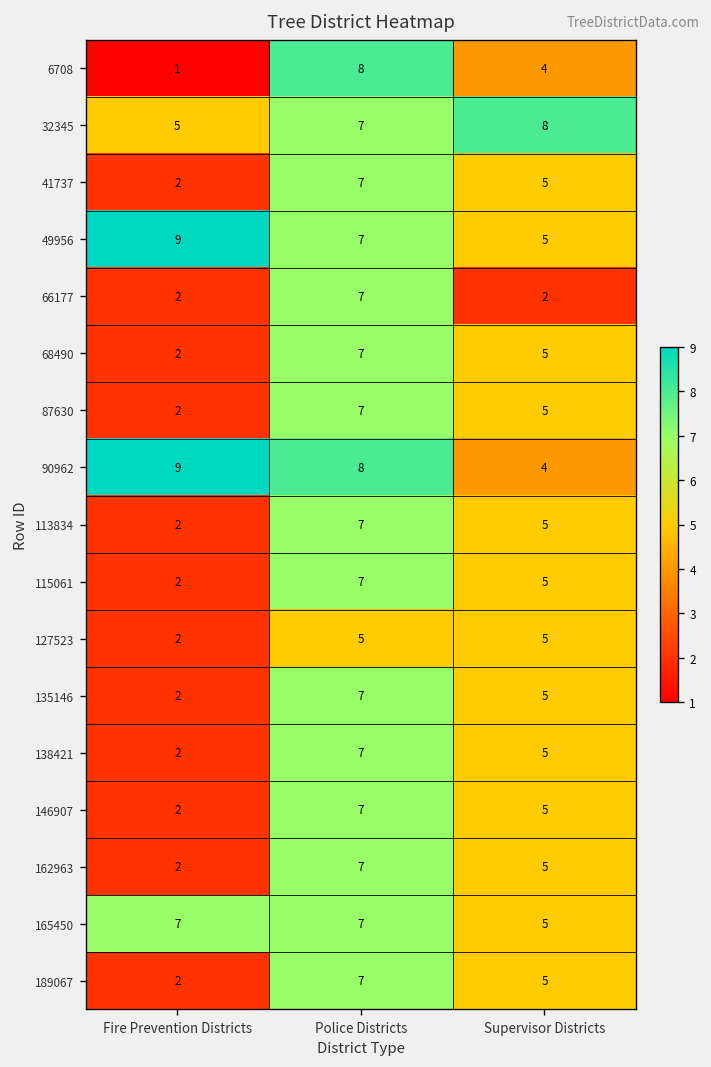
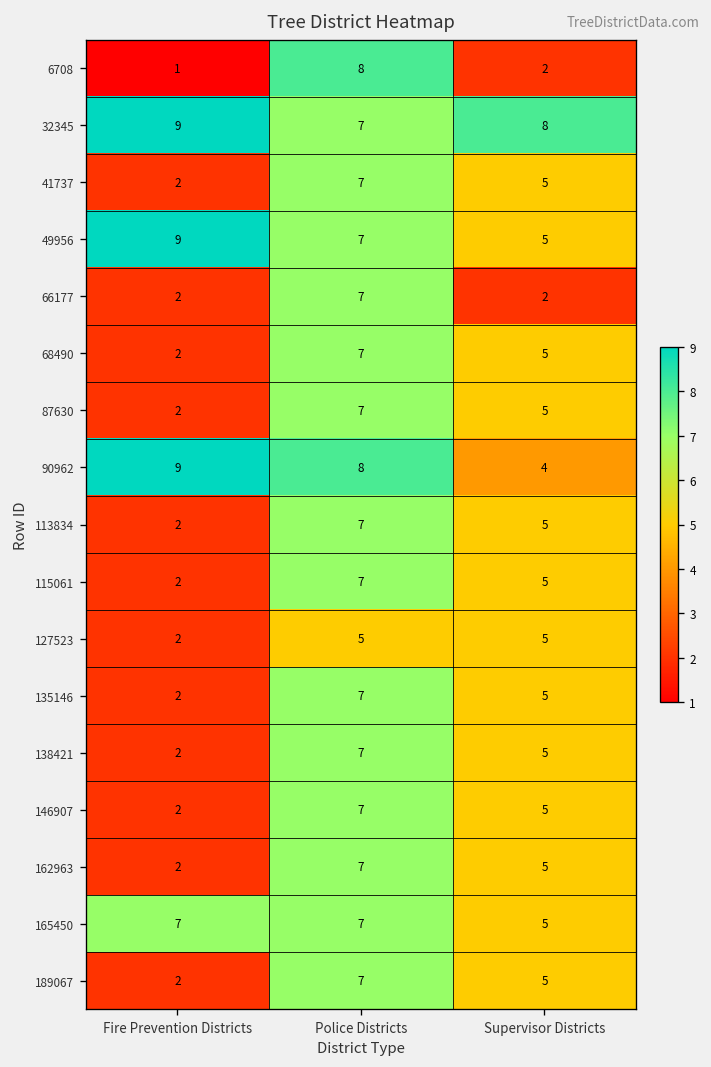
  {
    "6708": {
      "Fire Prevention Districts": 1,
      "Police Districts": 8,
-     "Supervisor Districts": 4
+     "Supervisor Districts": 2
    },
    "32345": {
-     "Fire Prevention Districts": 5,
+     "Fire Prevention Districts": 9,
      "Police Districts": 7,
      "Supervisor Districts": 8
    },
    "41737": {
      "Fire Prevention Districts": 2,
      "Police Districts": 7,
      "Supervisor Districts": 5
    },
    "49956": {
      "Fire Prevention Districts": 9,
      "Police Districts": 7,
      "Supervisor Districts": 5
    },
    "66177": {
      "Fire Prevention Districts": 2,
      "Police Districts": 7,
      "Supervisor Districts": 2
    },
    "68490": {
      "Fire Prevention Districts": 2,
      "Police Districts": 7,
      "Supervisor Districts": 5
    },
    "87630": {
      "Fire Prevention Districts": 2,
      "Police Districts": 7,
      "Supervisor Districts": 5
    },
    "90962": {
      "Fire Prevention Districts": 9,
      "Police Districts": 8,
      "Supervisor Districts": 4
    },
    "113834": {
      "Fire Prevention Districts": 2,
      "Police Districts": 7,
      "Supervisor Districts": 5
    },
    "115061": {
      "Fire Prevention Districts": 2,
      "Police Districts": 7,
      "Supervisor Districts": 5
    },
    "127523": {
      "Fire Prevention Districts": 2,
      "Police Districts": 5,
      "Supervisor Districts": 5
    },
    "135146": {
      "Fire Prevention Districts": 2,
      "Police Districts": 7,
      "Supervisor Districts": 5
    },
    "138421": {
      "Fire Prevention Districts": 2,
      "Police Districts": 7,
      "Supervisor Districts": 5
    },
    "146907": {
      "Fire Prevention Districts": 2,
      "Police Districts": 7,
      "Supervisor Districts": 5
    },
    "162963": {
      "Fire Prevention Districts": 2,
      "Police Districts": 7,
      "Supervisor Districts": 5
    },
    "165450": {
      "Fire Prevention Districts": 7,
      "Police Districts": 7,
      "Supervisor Districts": 5
    },
    "189067": {
      "Fire Prevention Districts": 2,
      "Police Districts": 7,
      "Supervisor Districts": 5
    }
  }
